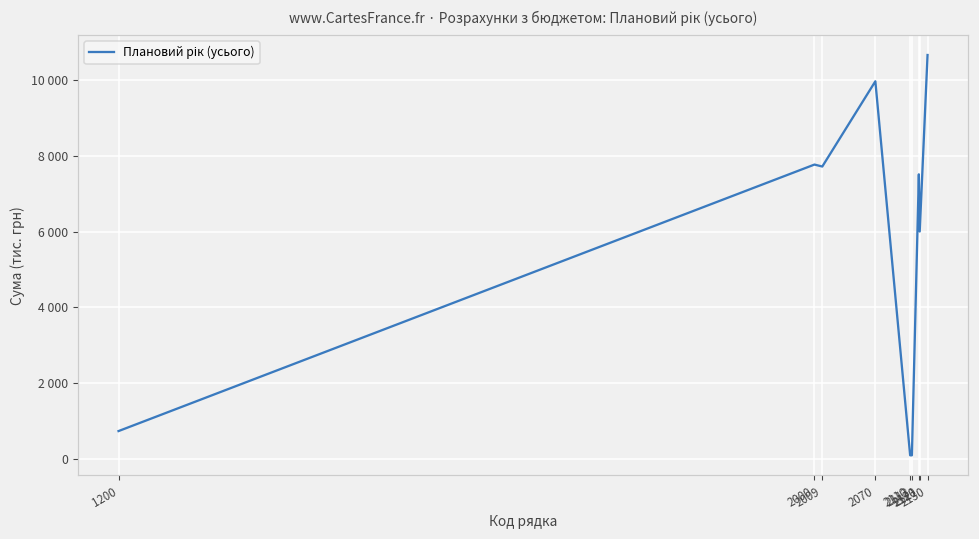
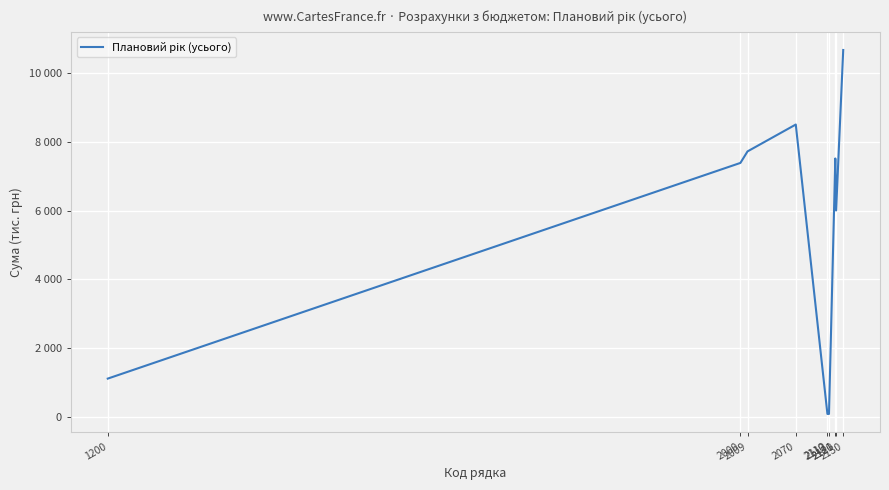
  {
-   "1200": 700,
-   "2000": 7800,
+   "1200": 1100,
+   "2000": 7400,
    "2009": 7700,
-   "2070": 10000,
+   "2070": 8500,
    "2110": 100,
    "2112": 100,
    "2120": 7500,
    "2121": 6000,
    "2130": 10700
  }
